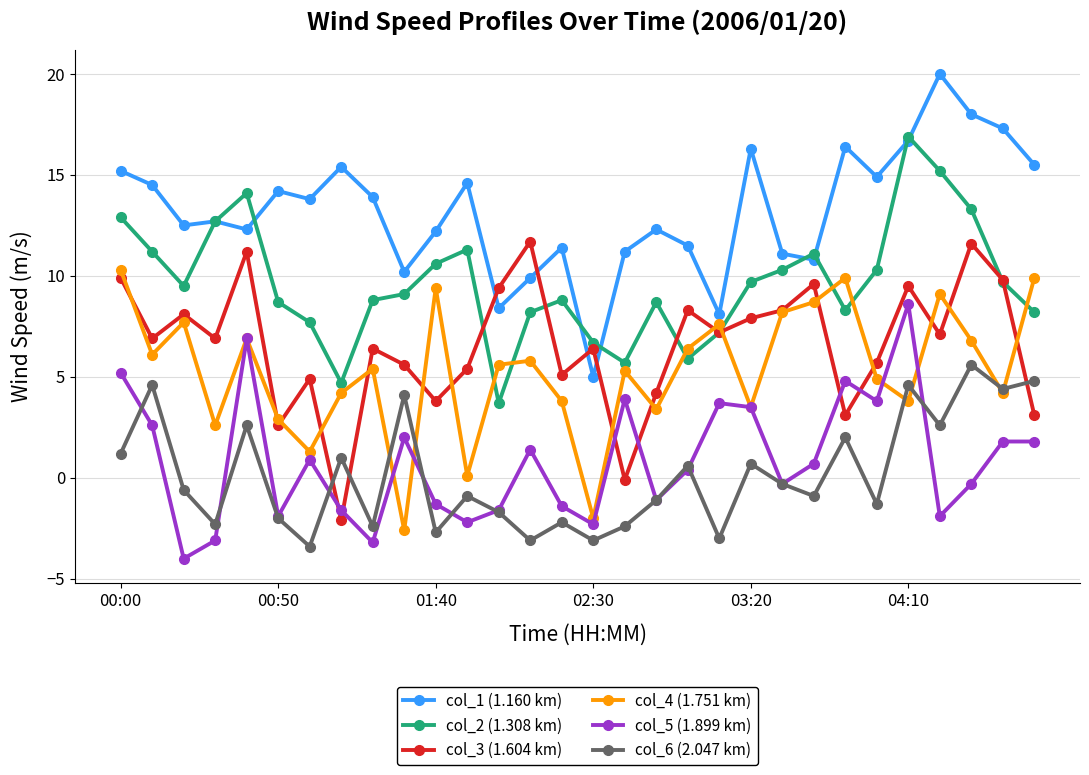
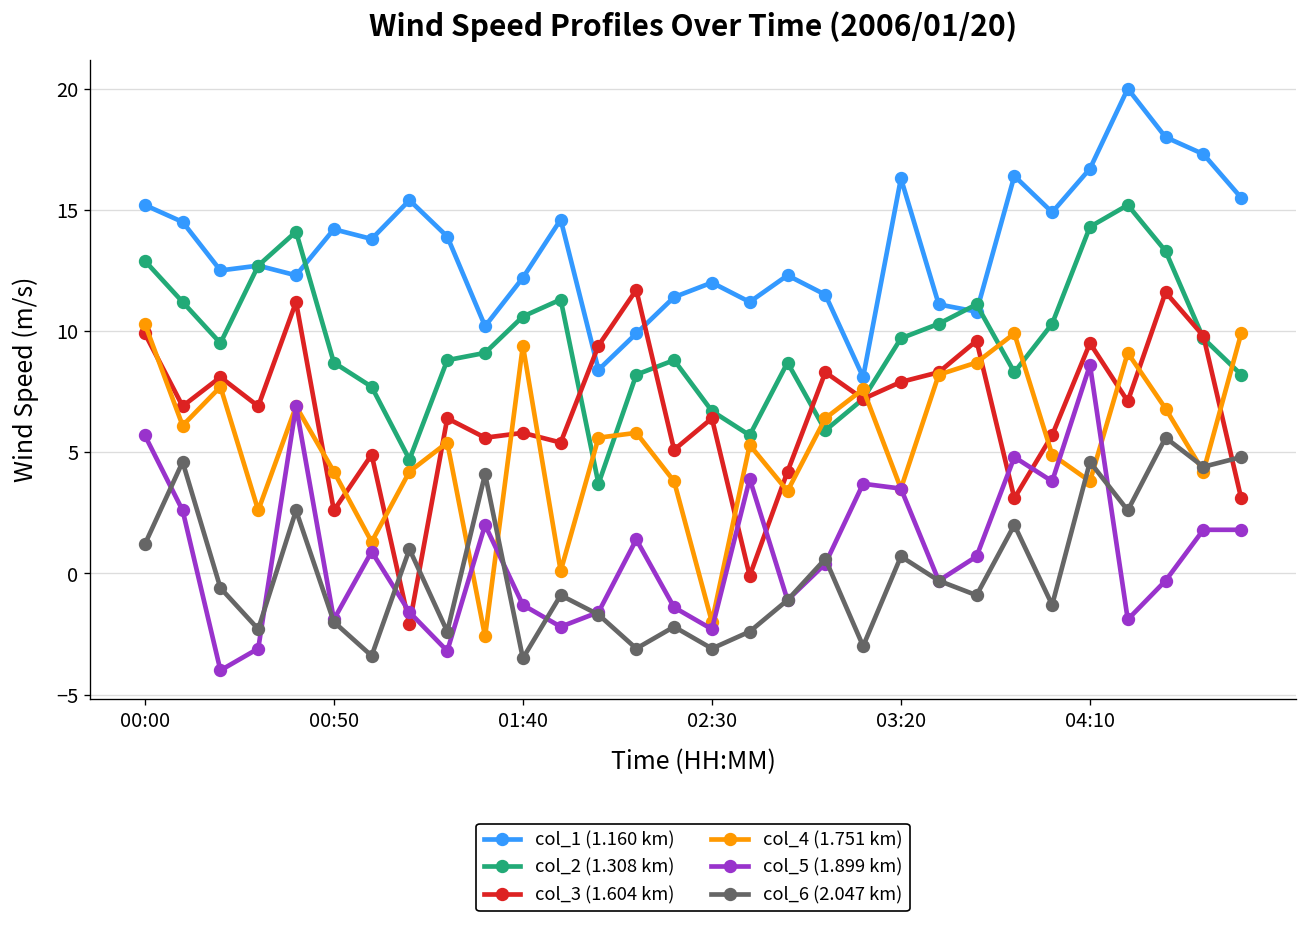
  {
    "col_1 (1.160 km)": {
      "00:00": 15.2,
      "00:50": 14.2,
      "01:40": 12.2,
-     "02:30": 5,
+     "02:30": 12,
      "03:20": 16.3,
      "04:10": 16.7
    },
    "col_2 (1.308 km)": {
      "00:00": 12.9,
      "00:50": 8.7,
      "01:40": 10.6,
      "02:30": 6.7,
      "03:20": 9.7,
-     "04:10": 16.9
+     "04:10": 14.3
    },
    "col_3 (1.604 km)": {
      "00:00": 9.9,
      "00:50": 2.6,
-     "01:40": 3.8,
+     "01:40": 5.8,
      "02:30": 6.4,
      "03:20": 7.9,
      "04:10": 9.5
    },
    "col_4 (1.751 km)": {
      "00:00": 10.3,
-     "00:50": 2.9,
+     "00:50": 4.2,
      "01:40": 9.4,
      "02:30": -2.0,
      "04:10": 3.8
    },
    "col_5 (1.899 km)": {
-     "00:00": 5.2,
+     "00:00": 5.7,
      "01:40": -1.3,
      "02:30": -2.3,
      "04:10": 8.6
    },
    "col_6 (2.047 km)": {
      "00:00": 1.2,
-     "01:40": -2.7,
+     "01:40": -3.5,
      "02:30": -3.1,
      "03:20": 0.7,
      "04:10": 4.6
    }
  }
